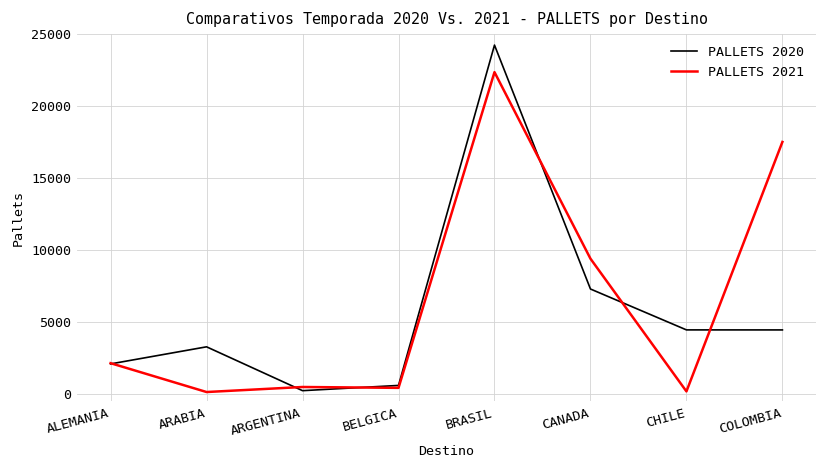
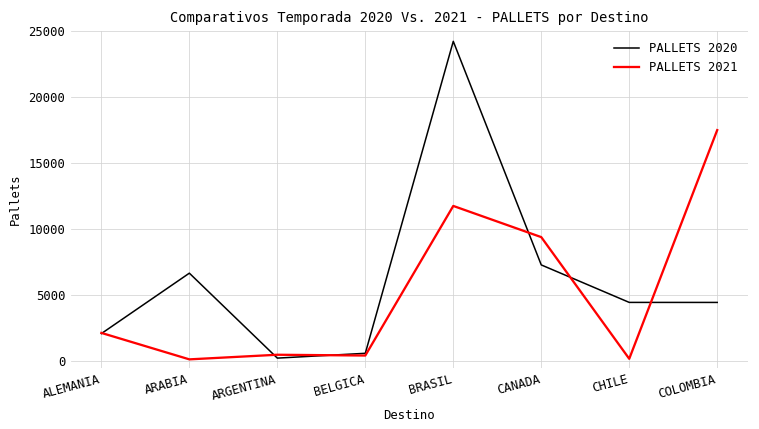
  {
    "PALLETS 2020": {
-     "ARABIA": 3300,
+     "ARABIA": 6700,
      "ARGENTINA": 200,
      "BRASIL": 24200,
      "CANADA": 7300,
      "CHILE": 4400,
      "COLOMBIA": 4400
    },
    "PALLETS 2021": {
      "ARABIA": 100,
      "ARGENTINA": 500,
-     "BRASIL": 22400,
+     "BRASIL": 11800,
      "CANADA": 9400,
      "CHILE": 200,
      "COLOMBIA": 17500
    }
  }
